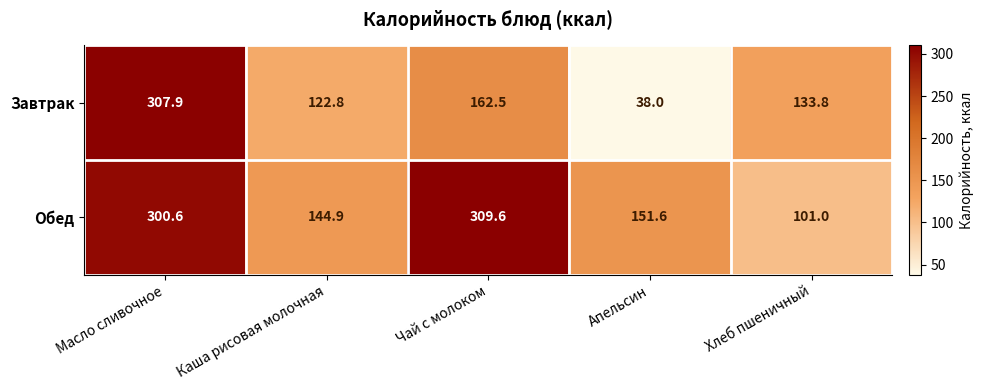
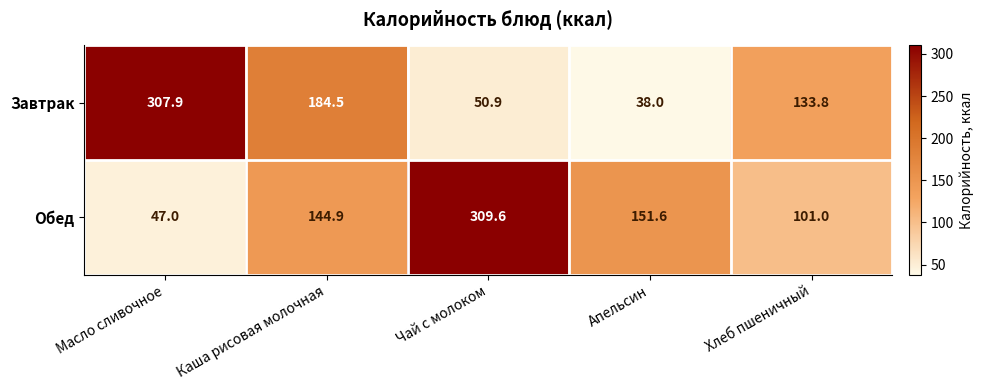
  {
    "Завтрак": {
      "Масло сливочное": 307.9,
-     "Каша рисовая молочная": 122.8,
-     "Чай с молоком": 162.5,
+     "Каша рисовая молочная": 184.5,
+     "Чай с молоком": 50.9,
      "Апельсин": 38.0,
      "Хлеб пшеничный": 133.8
    },
    "Обед": {
-     "Масло сливочное": 300.6,
+     "Масло сливочное": 47.0,
      "Каша рисовая молочная": 144.9,
      "Чай с молоком": 309.6,
      "Апельсин": 151.6,
      "Хлеб пшеничный": 101.0
    }
  }
